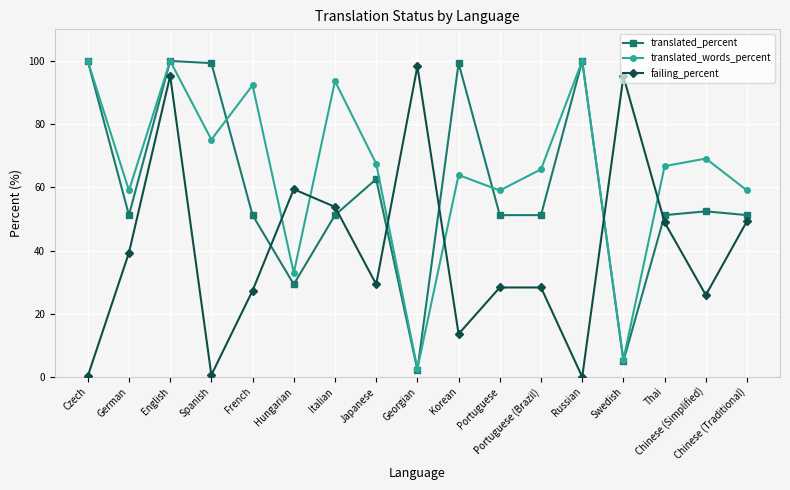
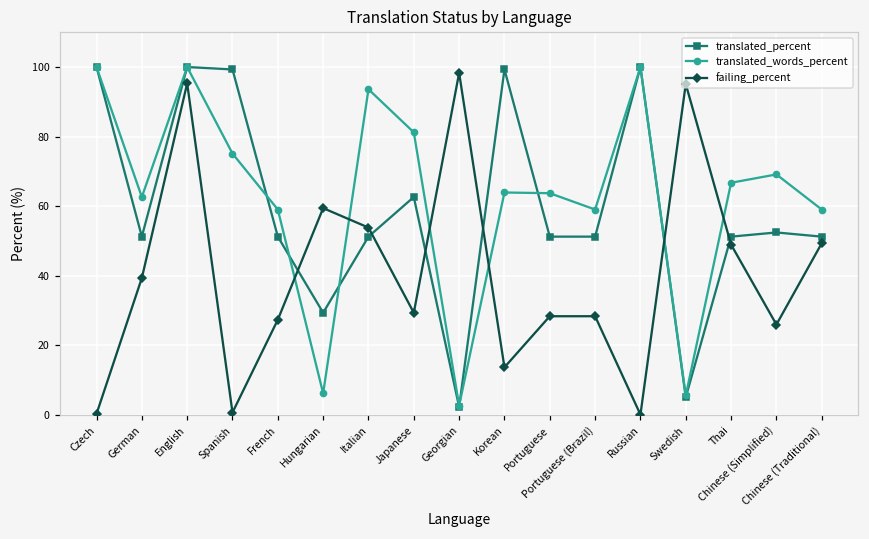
  {
    "translated_words_percent": {
-     "German": 59,
+     "German": 63,
      "Spanish": 75,
-     "French": 92,
-     "Hungarian": 33,
+     "French": 59,
+     "Hungarian": 6,
      "Italian": 94,
-     "Japanese": 68,
+     "Japanese": 81,
      "Korean": 64,
-     "Portuguese": 59,
-     "Portuguese (Brazil)": 66,
+     "Portuguese": 64,
+     "Portuguese (Brazil)": 59,
      "Thai": 67,
      "Chinese (Simplified)": 69,
      "Chinese (Traditional)": 59
    }
  }
